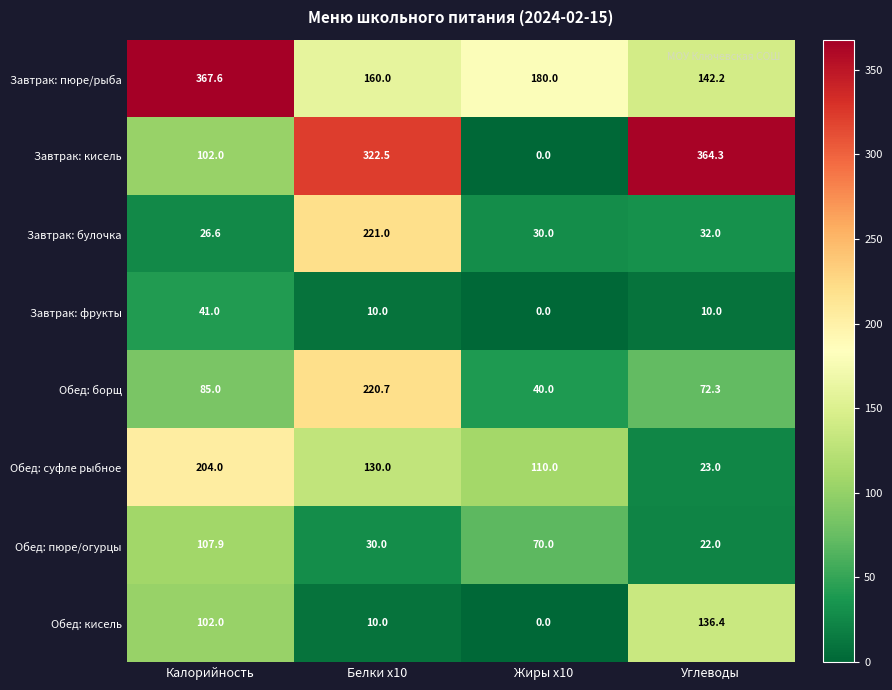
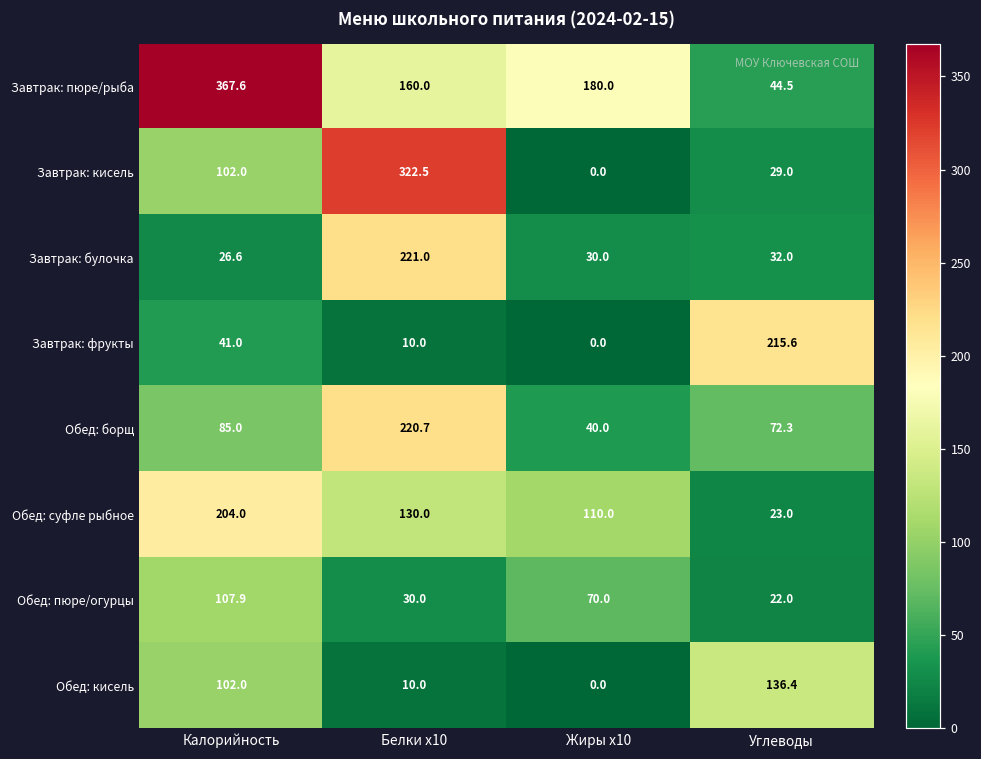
  {
    "Завтрак: пюре/рыба": {
      "Калорийность": 367.6,
      "Белки x10": 160.0,
      "Жиры x10": 180.0,
-     "Углеводы": 142.2
+     "Углеводы": 44.5
    },
    "Завтрак: кисель": {
      "Калорийность": 102.0,
      "Белки x10": 322.5,
      "Жиры x10": 0.0,
-     "Углеводы": 364.3
+     "Углеводы": 29.0
    },
    "Завтрак: булочка": {
      "Калорийность": 26.6,
      "Белки x10": 221.0,
      "Жиры x10": 30.0,
      "Углеводы": 32.0
    },
    "Завтрак: фрукты": {
      "Калорийность": 41.0,
      "Белки x10": 10.0,
      "Жиры x10": 0.0,
-     "Углеводы": 10.0
+     "Углеводы": 215.6
    },
    "Обед: борщ": {
      "Калорийность": 85.0,
      "Белки x10": 220.7,
      "Жиры x10": 40.0,
      "Углеводы": 72.3
    },
    "Обед: суфле рыбное": {
      "Калорийность": 204.0,
      "Белки x10": 130.0,
      "Жиры x10": 110.0,
      "Углеводы": 23.0
    },
    "Обед: пюре/огурцы": {
      "Калорийность": 107.9,
      "Белки x10": 30.0,
      "Жиры x10": 70.0,
      "Углеводы": 22.0
    },
    "Обед: кисель": {
      "Калорийность": 102.0,
      "Белки x10": 10.0,
      "Жиры x10": 0.0,
      "Углеводы": 136.4
    }
  }
